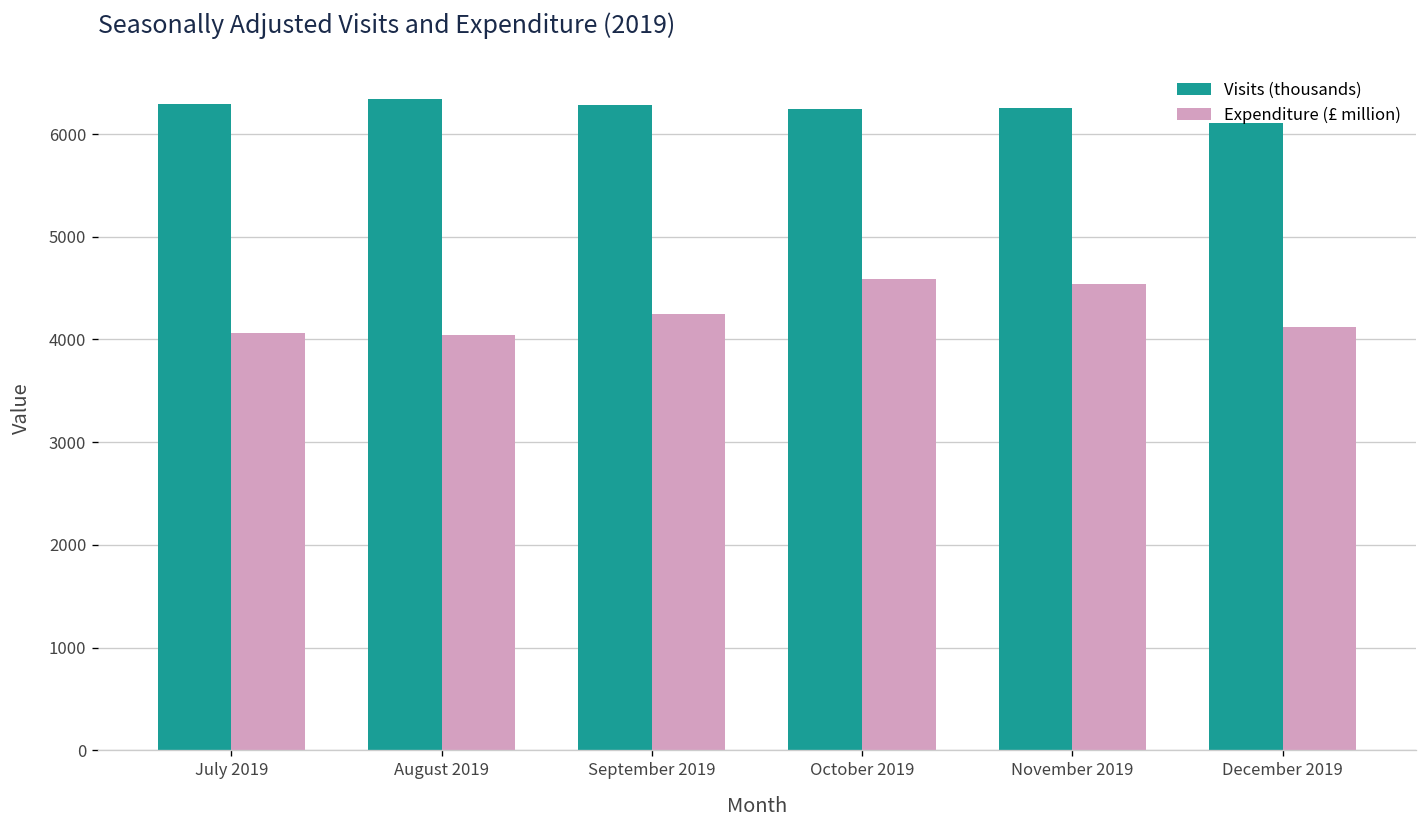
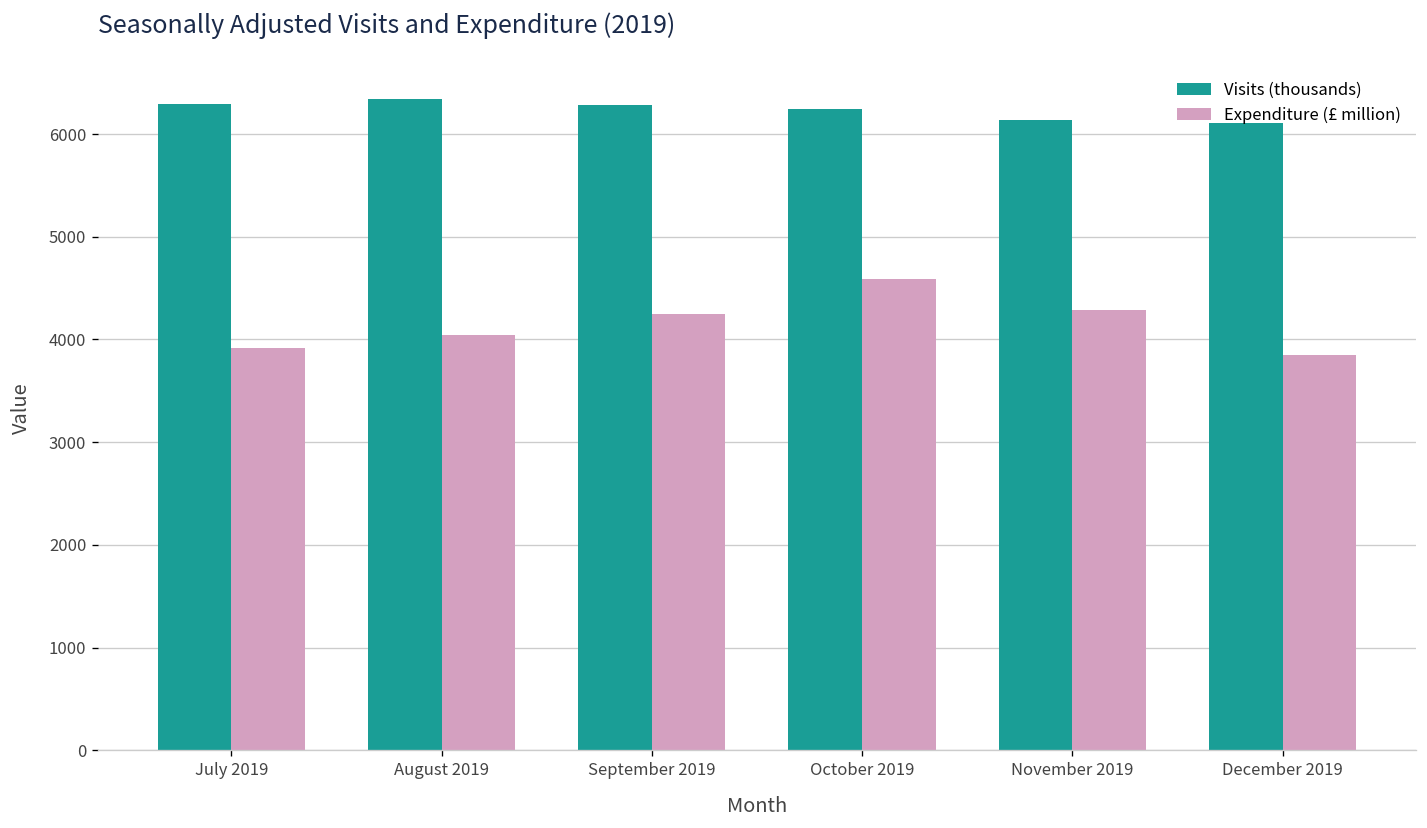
  {
    "Visits (thousands)": {
      "July 2019": 6300,
      "August 2019": 6300,
      "September 2019": 6300,
      "October 2019": 6200,
-     "November 2019": 6300,
+     "November 2019": 6100,
      "December 2019": 6100
    },
    "Expenditure (£ million)": {
-     "July 2019": 4100,
+     "July 2019": 3900,
      "August 2019": 4000,
      "September 2019": 4300,
      "October 2019": 4600,
-     "November 2019": 4500,
-     "December 2019": 4100
+     "November 2019": 4300,
+     "December 2019": 3900
    }
  }
